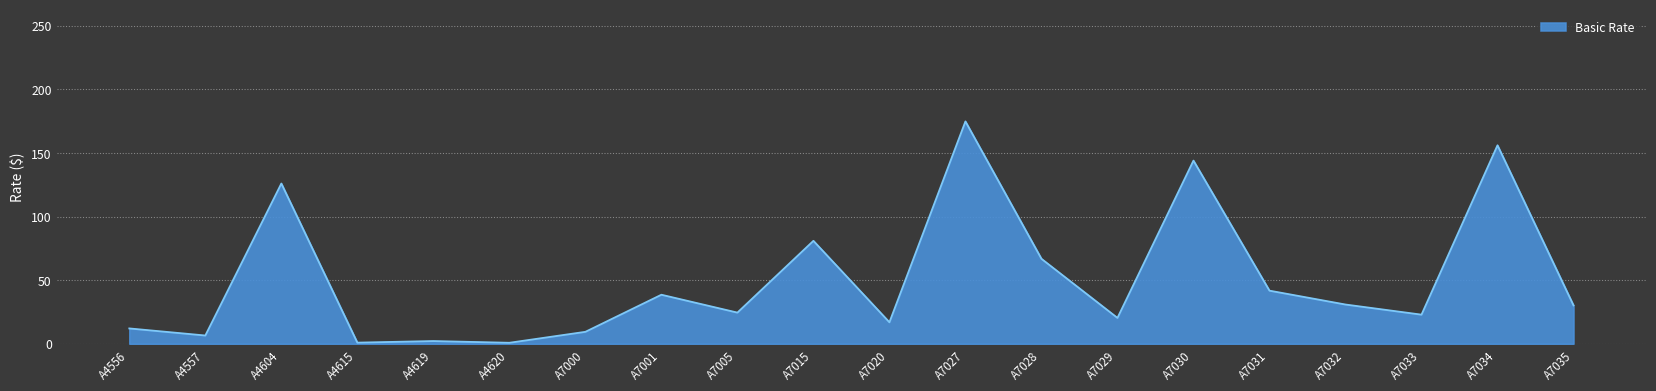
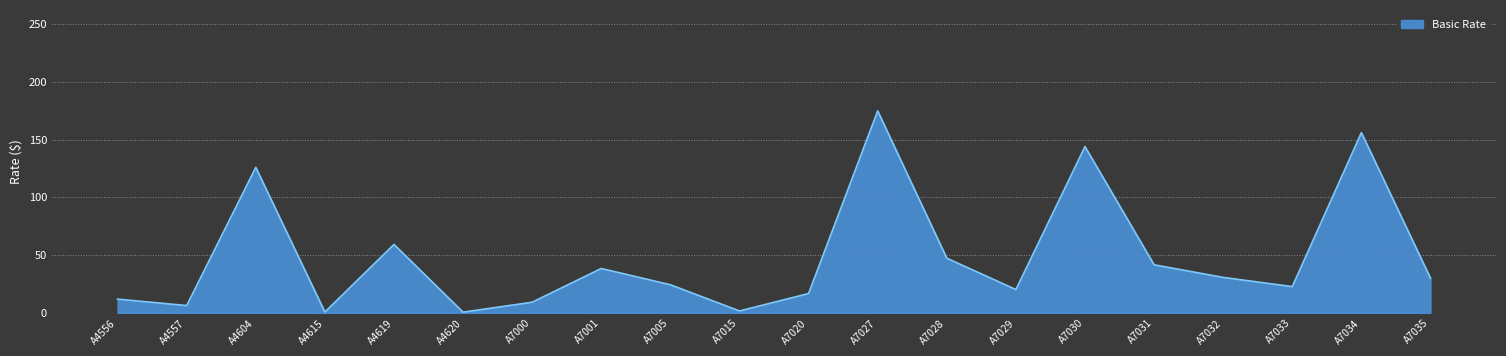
  {
    "A4556": 12,
    "A4557": 6,
    "A4604": 126,
    "A4615": 1,
-   "A4619": 2,
+   "A4619": 59,
    "A4620": 1,
    "A7000": 9,
    "A7001": 39,
    "A7005": 24,
-   "A7015": 81,
+   "A7015": 2,
    "A7020": 17,
    "A7027": 175,
-   "A7028": 67,
+   "A7028": 47,
    "A7029": 20,
    "A7030": 144,
    "A7031": 42,
    "A7032": 31,
    "A7033": 23,
    "A7034": 156,
    "A7035": 30
  }
